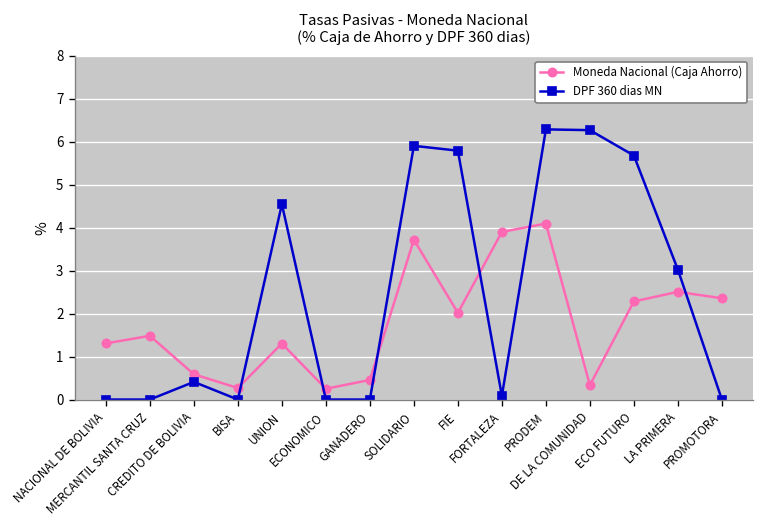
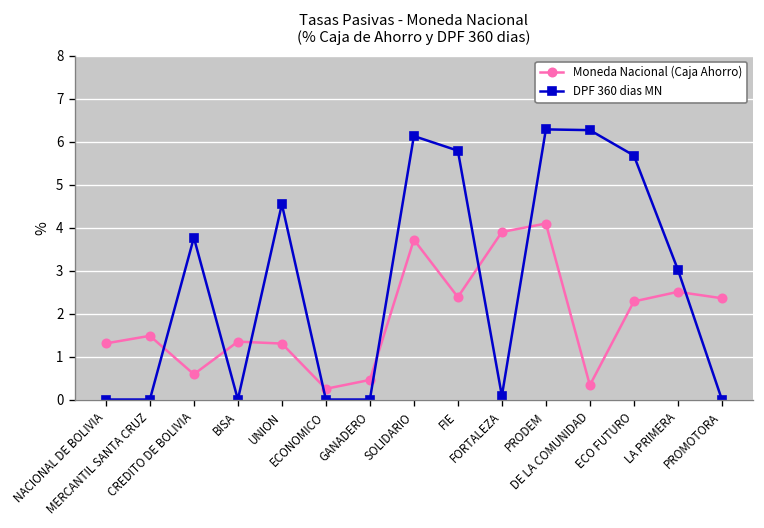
  {
    "Moneda Nacional (Caja Ahorro)": {
      "NACIONAL DE BOLIVIA": 1.3,
      "MERCANTIL SANTA CRUZ": 1.5,
      "CREDITO DE BOLIVIA": 0.6,
-     "BISA": 0.3,
+     "BISA": 1.3,
      "UNION": 1.3,
      "ECONOMICO": 0.2,
      "GANADERO": 0.5,
      "SOLIDARIO": 3.7,
-     "FIE": 2.0,
+     "FIE": 2.4,
      "FORTALEZA": 3.9,
      "PRODEM": 4.1,
      "DE LA COMUNIDAD": 0.3,
      "ECO FUTURO": 2.3,
      "LA PRIMERA": 2.5,
      "PROMOTORA": 2.4
    },
    "DPF 360 dias MN": {
      "NACIONAL DE BOLIVIA": 0.0,
      "MERCANTIL SANTA CRUZ": 0.0,
-     "CREDITO DE BOLIVIA": 0.4,
+     "CREDITO DE BOLIVIA": 3.8,
      "BISA": 0.0,
      "UNION": 4.5,
      "ECONOMICO": 0.0,
      "GANADERO": 0.0,
-     "SOLIDARIO": 5.9,
+     "SOLIDARIO": 6.1,
      "FIE": 5.8,
      "FORTALEZA": 0.1,
      "PRODEM": 6.3,
      "DE LA COMUNIDAD": 6.3,
      "ECO FUTURO": 5.7,
      "LA PRIMERA": 3.0,
      "PROMOTORA": 0.0
    }
  }
